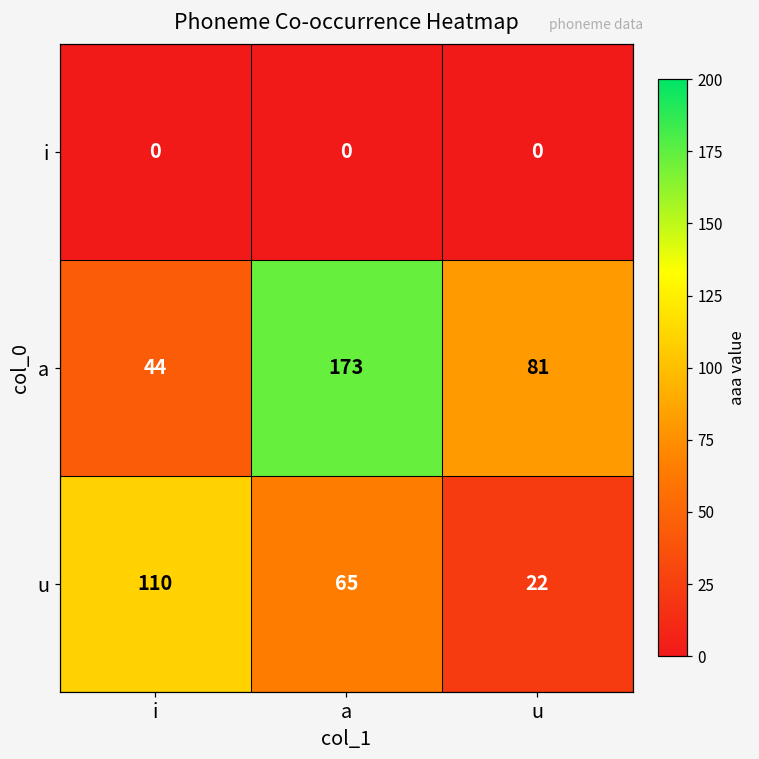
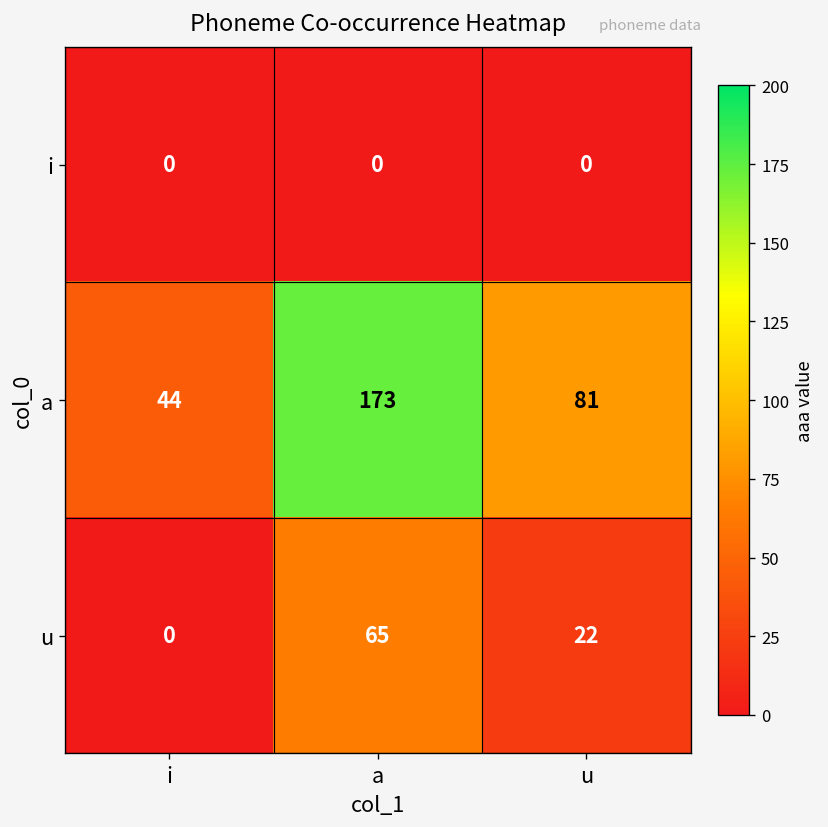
  {
    "i": {
      "i": 0,
      "a": 0,
      "u": 0
    },
    "a": {
      "i": 44,
      "a": 173,
      "u": 81
    },
    "u": {
-     "i": 110,
+     "i": 0,
      "a": 65,
      "u": 22
    }
  }
